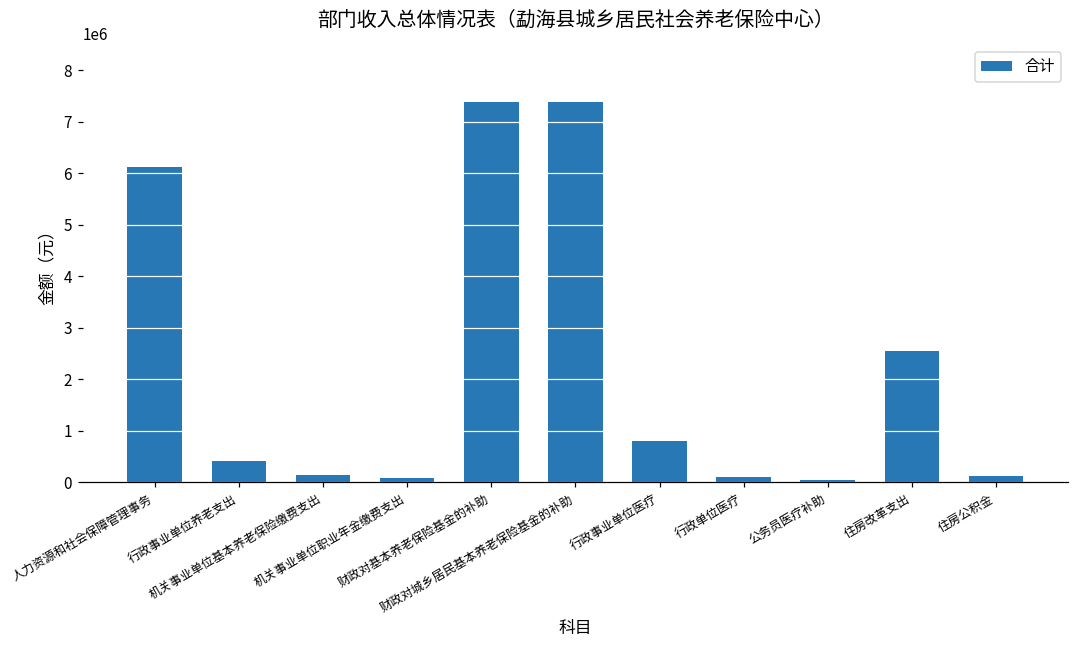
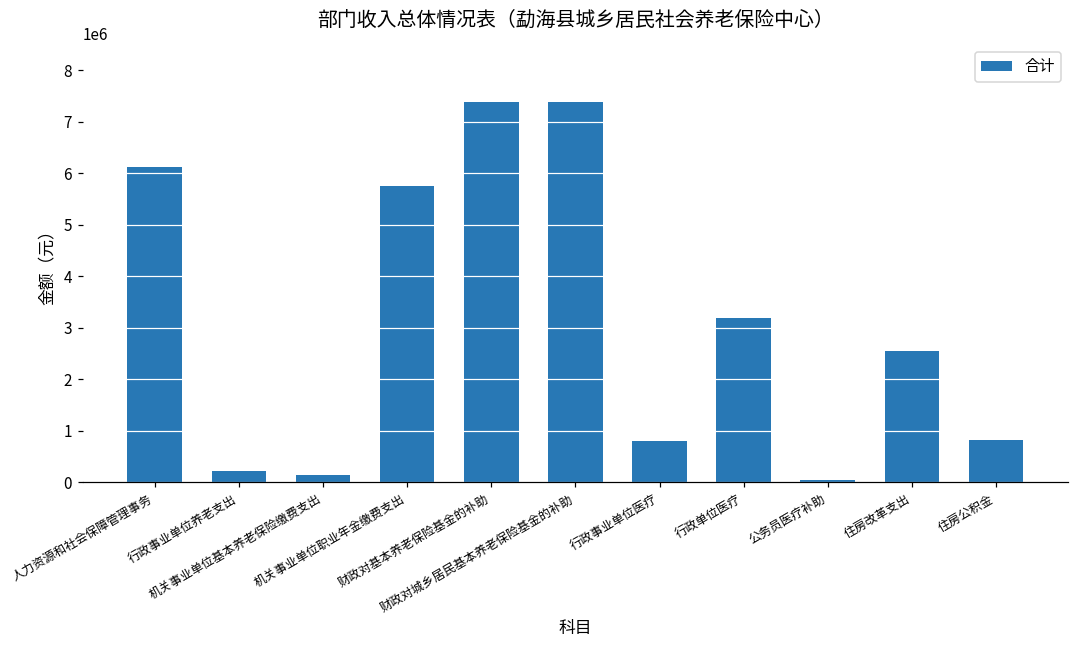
  {
    "人力资源和社会保障管理事务": 6100000,
-   "行政事业单位养老支出": 400000,
+   "行政事业单位养老支出": 200000,
    "机关事业单位基本养老保险缴费支出": 100000,
-   "机关事业单位职业年金缴费支出": 100000,
+   "机关事业单位职业年金缴费支出": 5800000,
    "财政对基本养老保险基金的补助": 7400000,
    "财政对城乡居民基本养老保险基金的补助": 7400000,
    "行政事业单位医疗": 800000,
-   "行政单位医疗": 100000,
+   "行政单位医疗": 3200000,
    "住房改革支出": 2500000,
-   "住房公积金": 100000
+   "住房公积金": 800000
  }
